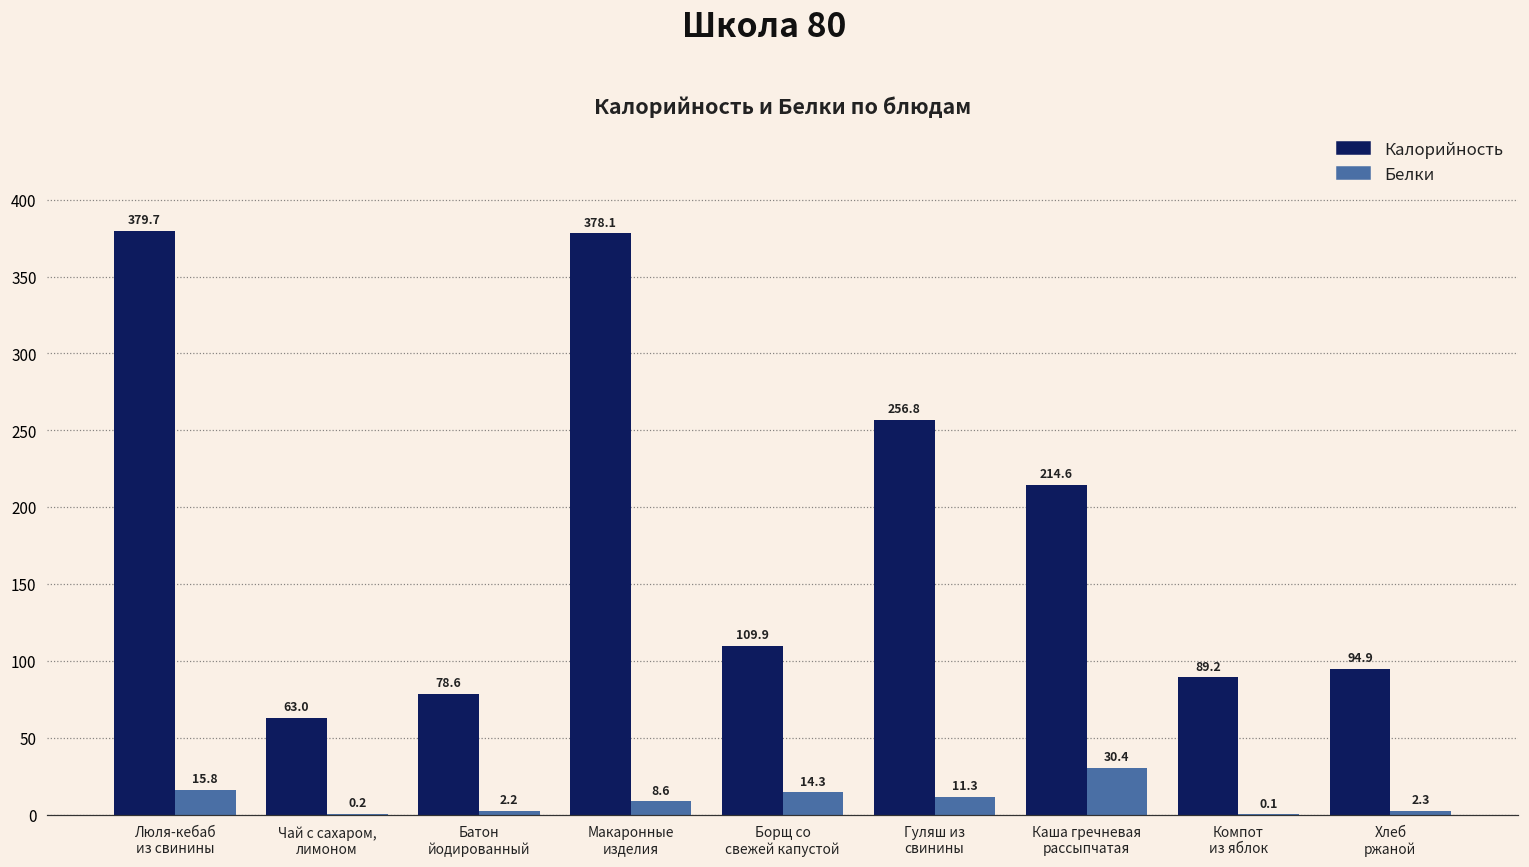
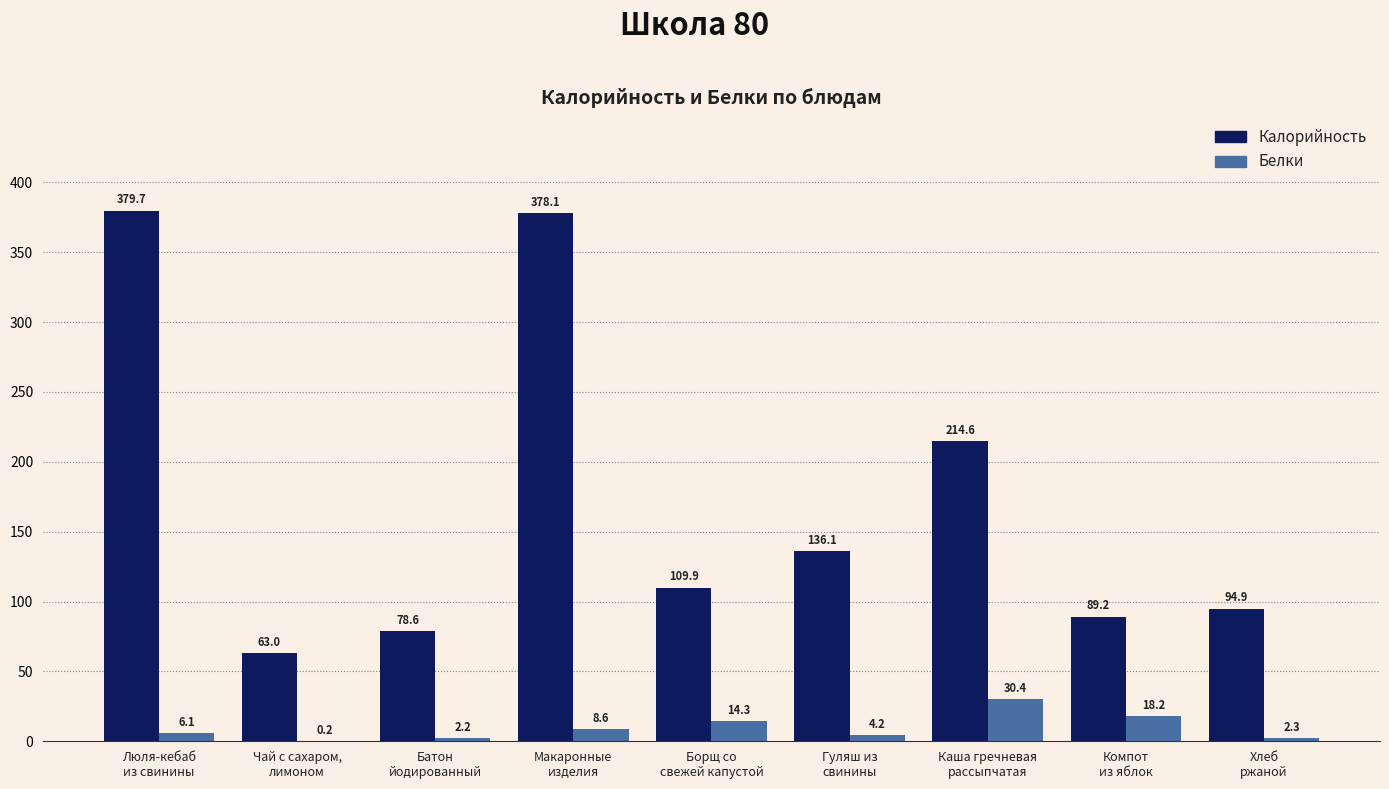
  {
    "Калорийность": {
      "Люля-кебаб из свинины": 379.7,
      "Чай с сахаром, лимоном": 63.0,
      "Батон йодированный": 78.6,
      "Макаронные изделия": 378.1,
      "Борщ со свежей капустой": 109.9,
-     "Гуляш из свинины": 256.8,
+     "Гуляш из свинины": 136.1,
      "Каша гречневая рассыпчатая": 214.6,
      "Компот из яблок": 89.2,
      "Хлеб ржаной": 94.9
    },
    "Белки": {
-     "Люля-кебаб из свинины": 15.8,
+     "Люля-кебаб из свинины": 6.1,
      "Чай с сахаром, лимоном": 0.2,
      "Батон йодированный": 2.2,
      "Макаронные изделия": 8.6,
      "Борщ со свежей капустой": 14.3,
-     "Гуляш из свинины": 11.3,
+     "Гуляш из свинины": 4.2,
      "Каша гречневая рассыпчатая": 30.4,
-     "Компот из яблок": 0.1,
+     "Компот из яблок": 18.2,
      "Хлеб ржаной": 2.3
    }
  }
